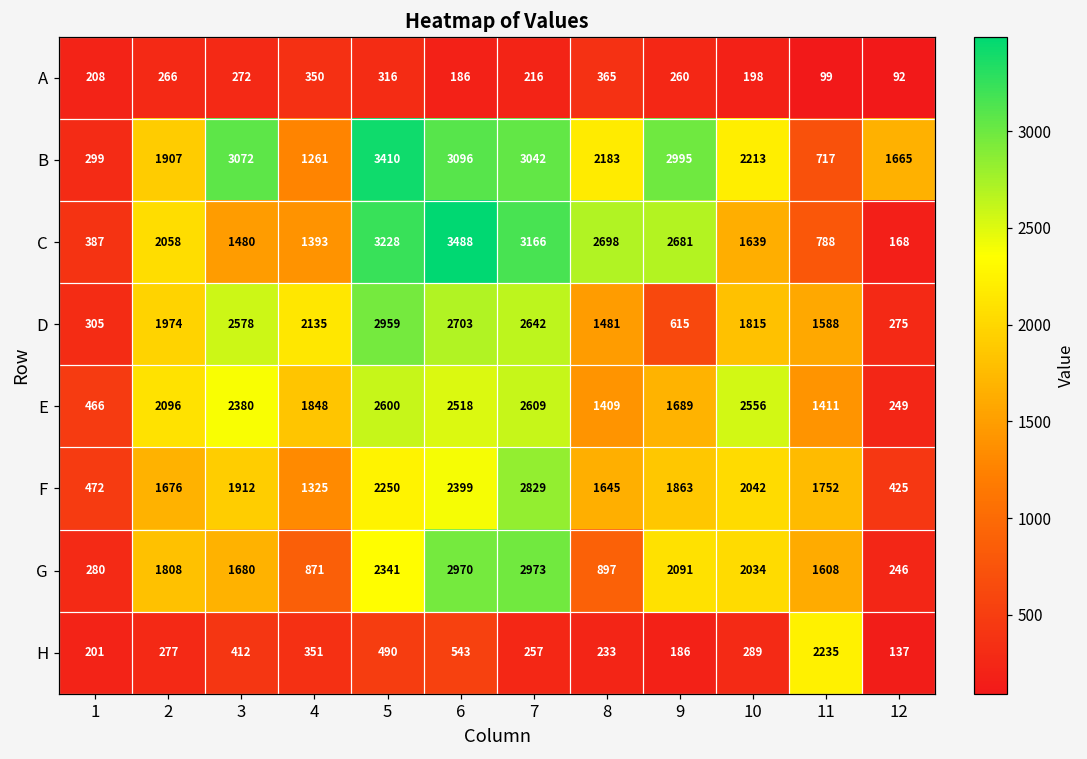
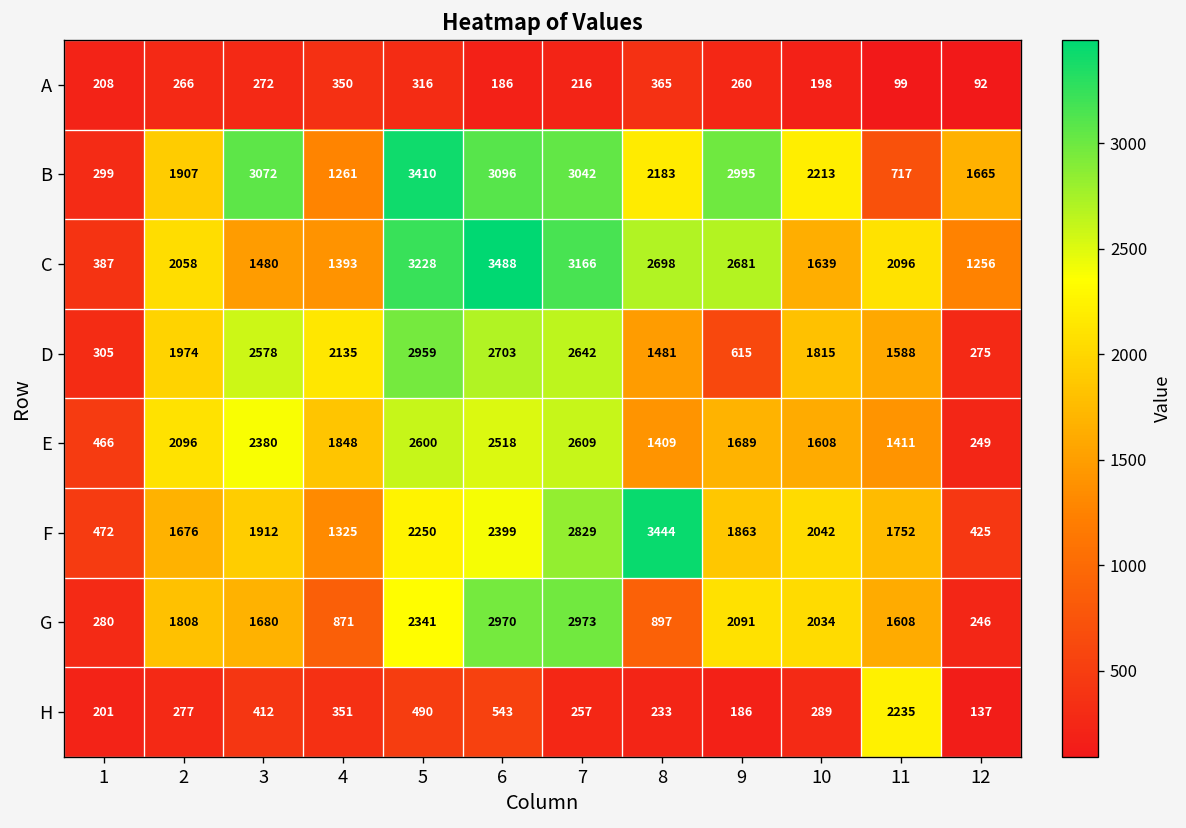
  {
    "A": {
      "1": 208,
      "2": 266,
      "3": 272,
      "4": 350,
      "5": 316,
      "6": 186,
      "7": 216,
      "8": 365,
      "9": 260,
      "10": 198,
      "11": 99,
      "12": 92
    },
    "B": {
      "1": 299,
      "2": 1907,
      "3": 3072,
      "4": 1261,
      "5": 3410,
      "6": 3096,
      "7": 3042,
      "8": 2183,
      "9": 2995,
      "10": 2213,
      "11": 717,
      "12": 1665
    },
    "C": {
      "1": 387,
      "2": 2058,
      "3": 1480,
      "4": 1393,
      "5": 3228,
      "6": 3488,
      "7": 3166,
      "8": 2698,
      "9": 2681,
      "10": 1639,
-     "11": 788,
-     "12": 168
+     "11": 2096,
+     "12": 1256
    },
    "D": {
      "1": 305,
      "2": 1974,
      "3": 2578,
      "4": 2135,
      "5": 2959,
      "6": 2703,
      "7": 2642,
      "8": 1481,
      "9": 615,
      "10": 1815,
      "11": 1588,
      "12": 275
    },
    "E": {
      "1": 466,
      "2": 2096,
      "3": 2380,
      "4": 1848,
      "5": 2600,
      "6": 2518,
      "7": 2609,
      "8": 1409,
      "9": 1689,
-     "10": 2556,
+     "10": 1608,
      "11": 1411,
      "12": 249
    },
    "F": {
      "1": 472,
      "2": 1676,
      "3": 1912,
      "4": 1325,
      "5": 2250,
      "6": 2399,
      "7": 2829,
-     "8": 1645,
+     "8": 3444,
      "9": 1863,
      "10": 2042,
      "11": 1752,
      "12": 425
    },
    "G": {
      "1": 280,
      "2": 1808,
      "3": 1680,
      "4": 871,
      "5": 2341,
      "6": 2970,
      "7": 2973,
      "8": 897,
      "9": 2091,
      "10": 2034,
      "11": 1608,
      "12": 246
    },
    "H": {
      "1": 201,
      "2": 277,
      "3": 412,
      "4": 351,
      "5": 490,
      "6": 543,
      "7": 257,
      "8": 233,
      "9": 186,
      "10": 289,
      "11": 2235,
      "12": 137
    }
  }
